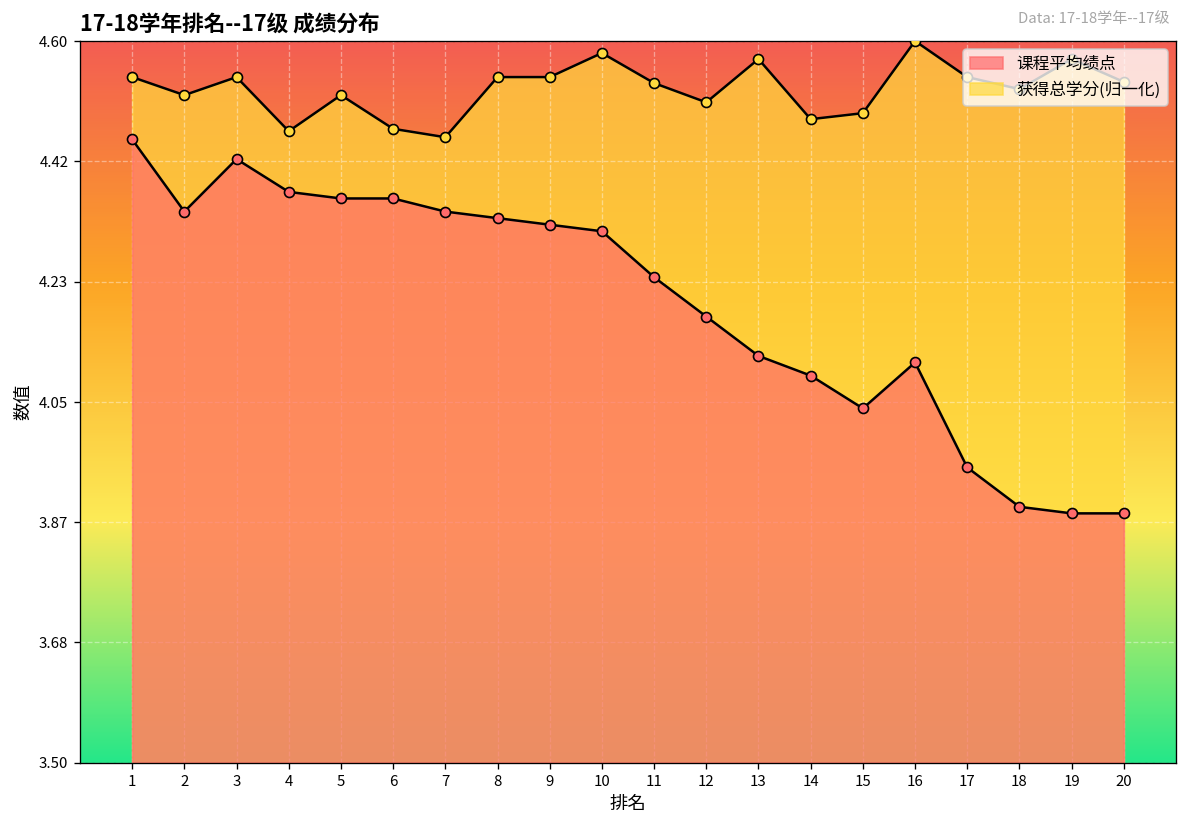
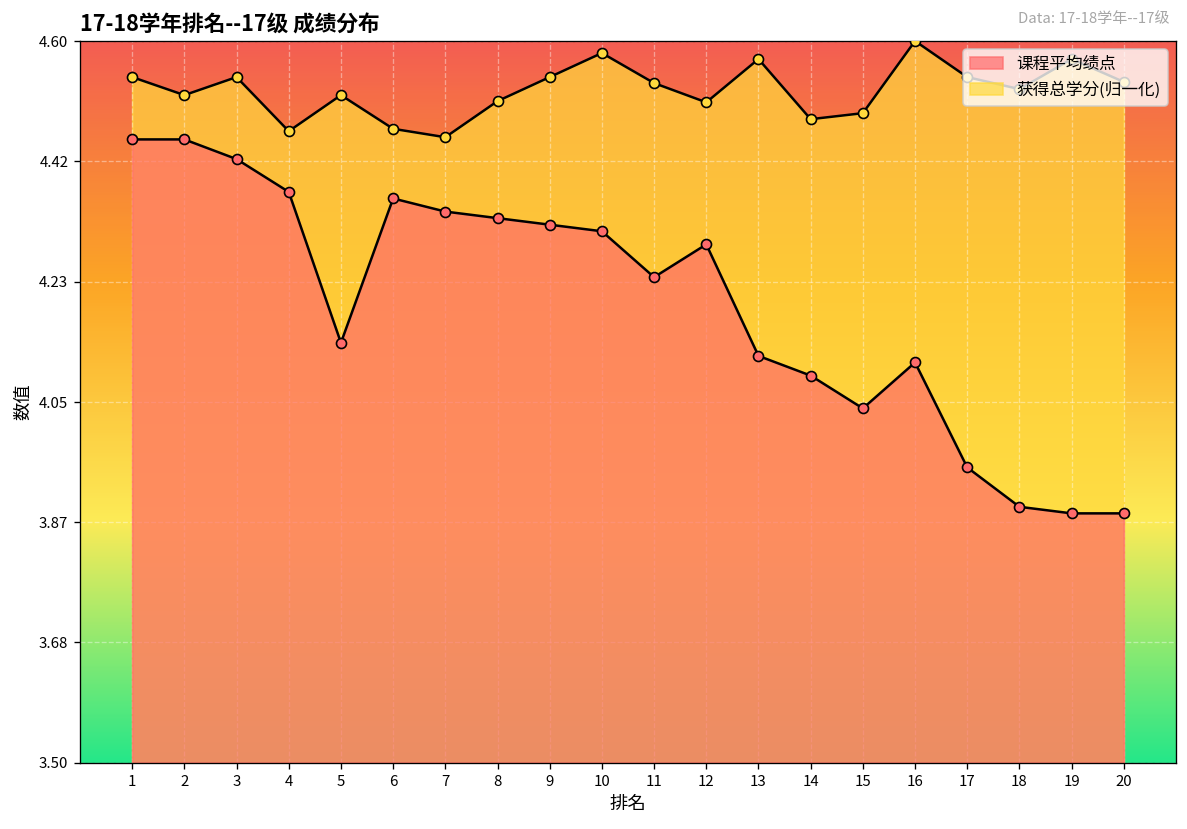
  {
    "课程平均绩点": {
      "1": 4.45,
-     "2": 4.34,
+     "2": 4.45,
      "3": 4.42,
      "4": 4.37,
-     "5": 4.36,
+     "5": 4.14,
      "6": 4.36,
      "7": 4.34,
      "8": 4.33,
      "9": 4.32,
      "10": 4.31,
      "11": 4.24,
-     "12": 4.18,
+     "12": 4.29,
      "13": 4.12,
      "14": 4.09,
      "15": 4.04,
      "16": 4.11,
      "17": 3.95,
      "18": 3.89,
      "19": 3.88,
      "20": 3.88
    },
    "获得总学分(归一化)": {
      "1": 4.55,
      "2": 4.52,
      "3": 4.55,
      "4": 4.46,
      "5": 4.52,
      "6": 4.47,
      "7": 4.45,
-     "8": 4.55,
+     "8": 4.51,
      "9": 4.55,
      "10": 4.58,
      "11": 4.54,
      "12": 4.51,
      "13": 4.57,
      "14": 4.48,
      "15": 4.49,
      "16": 4.60
    }
  }
